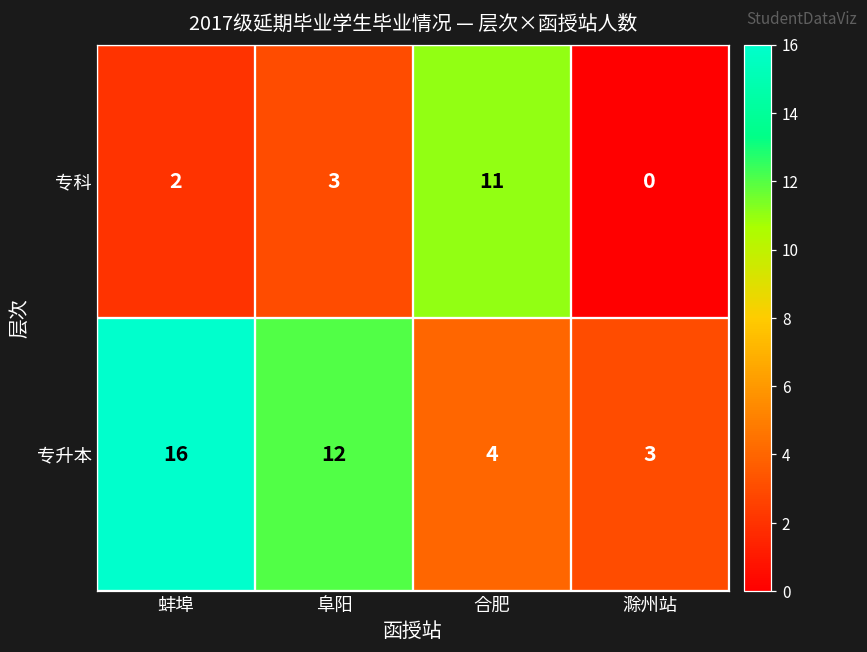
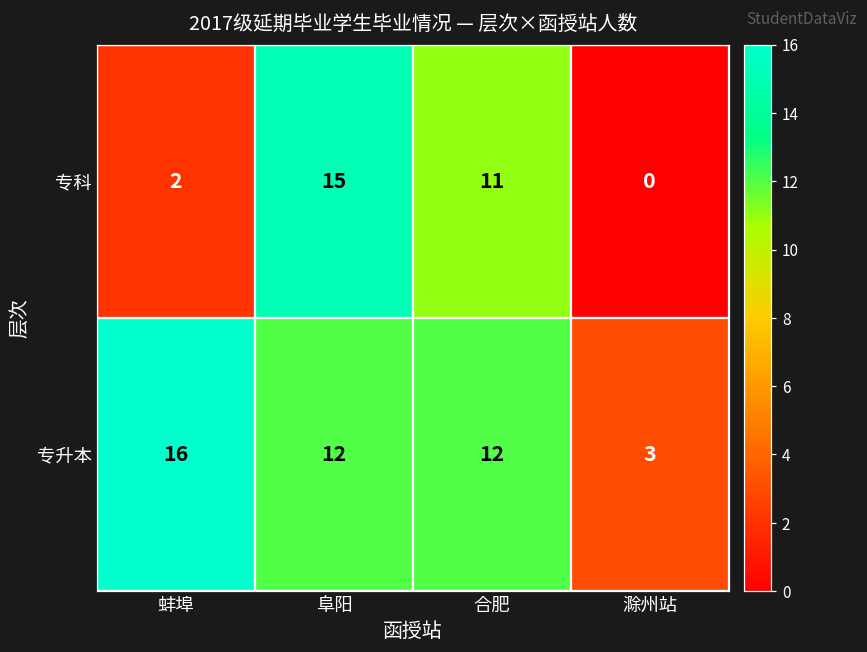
  {
    "专科": {
      "蚌埠": 2,
-     "阜阳": 3,
+     "阜阳": 15,
      "合肥": 11,
      "滁州站": 0
    },
    "专升本": {
      "蚌埠": 16,
      "阜阳": 12,
-     "合肥": 4,
+     "合肥": 12,
      "滁州站": 3
    }
  }
